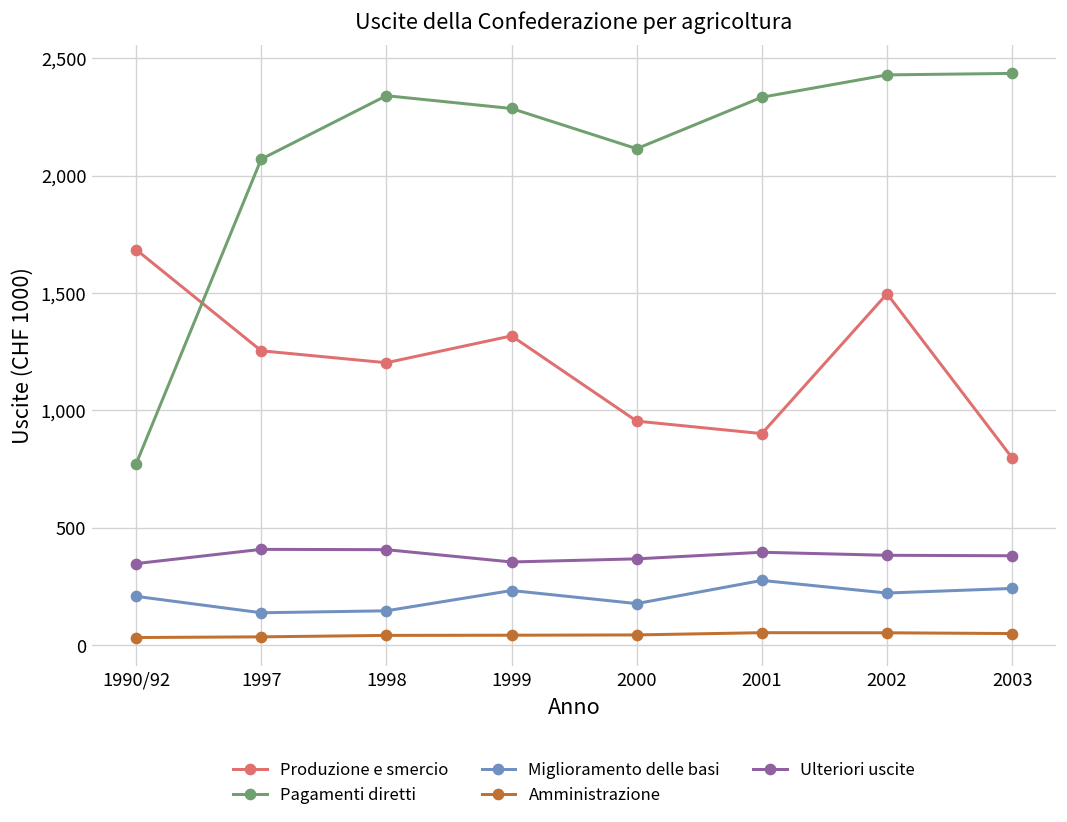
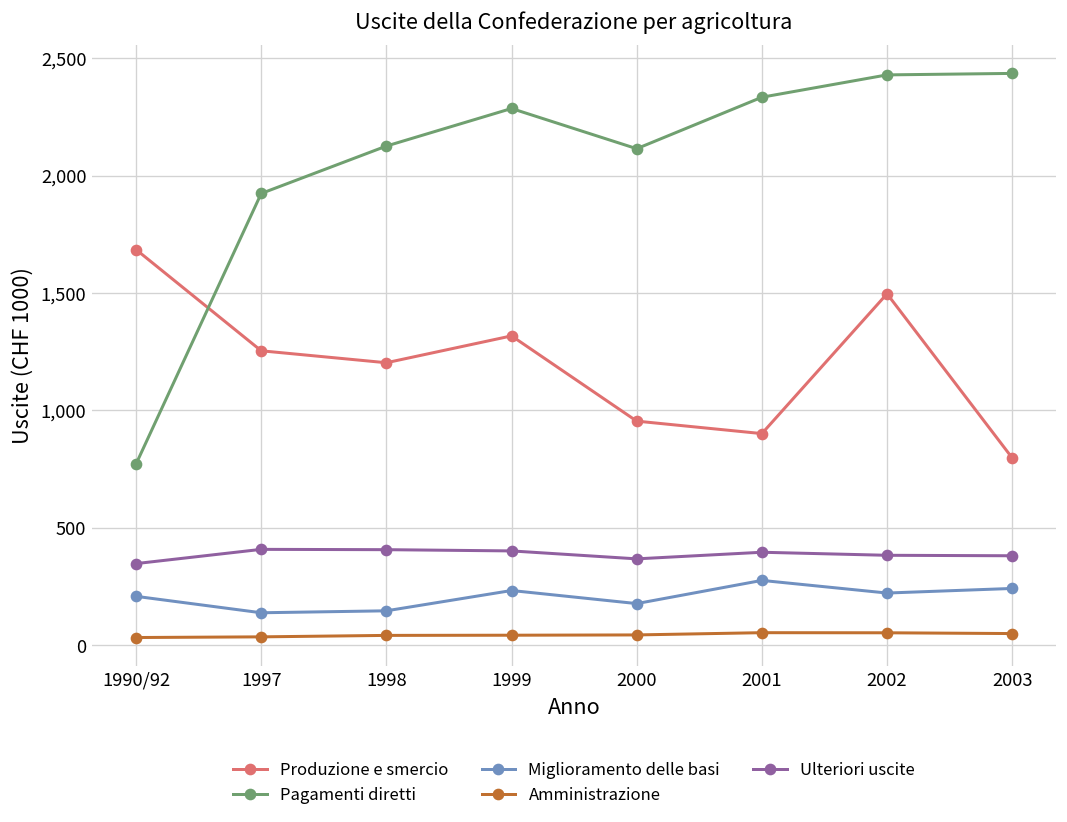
  {
    "Produzione e smercio": {
      "1990/92": "1,680",
      "1997": "1,250",
      "1998": "1,200",
      "1999": "1,320",
      "2000": "950",
      "2001": "900",
      "2002": "1,500",
      "2003": "800"
    },
    "Pagamenti diretti": {
      "1990/92": "770",
-     "1997": "2,070",
-     "1998": "2,340",
+     "1997": "1,920",
+     "1998": "2,130",
      "1999": "2,290",
      "2000": "2,110",
      "2001": "2,330",
      "2002": "2,430",
      "2003": "2,440"
    },
    "Miglioramento delle basi": {
      "1990/92": "210",
      "1997": "140",
      "1998": "150",
      "1999": "230",
      "2000": "180",
      "2001": "280",
      "2002": "220",
      "2003": "240"
    },
    "Amministrazione": {
      "1990/92": "30",
      "1997": "40",
      "1998": "40",
      "1999": "40",
      "2000": "40",
      "2001": "50",
      "2002": "50",
      "2003": "50"
    },
    "Ulteriori uscite": {
      "1990/92": "350",
      "1997": "410",
      "1998": "410",
-     "1999": "360",
+     "1999": "400",
      "2000": "370",
      "2001": "400",
      "2002": "380",
      "2003": "380"
    }
  }
